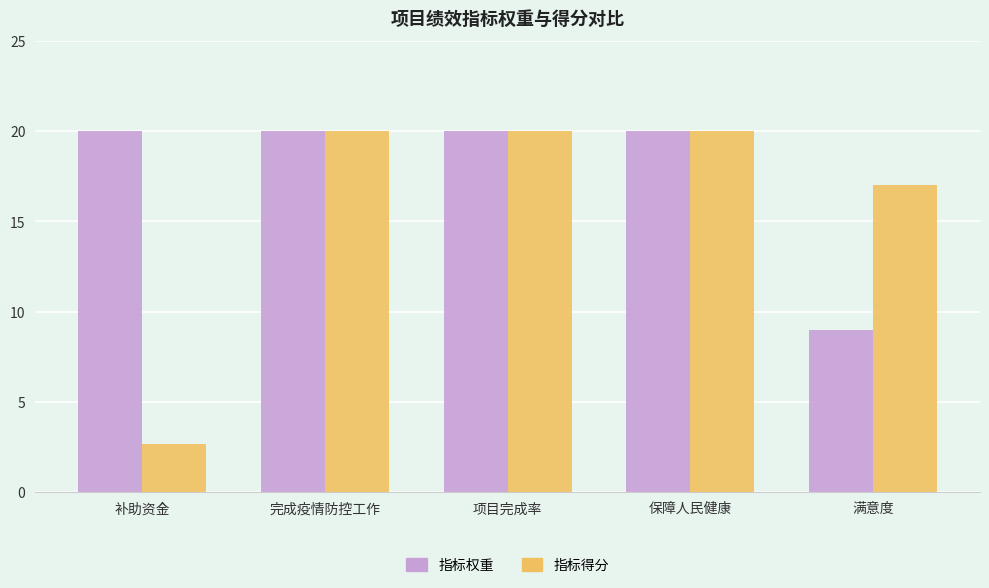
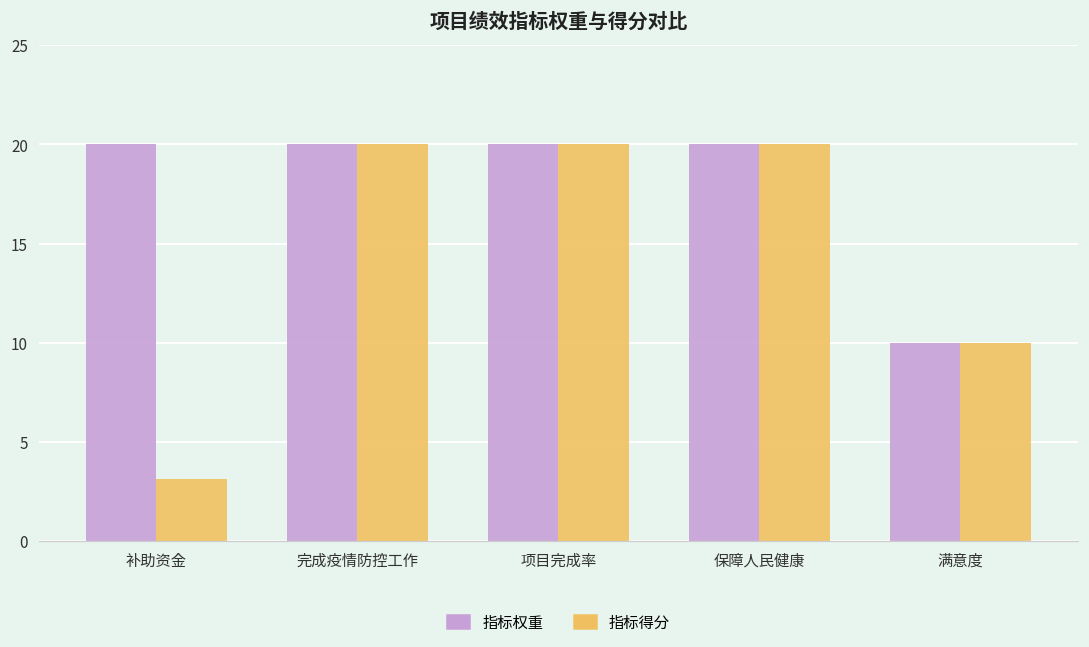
  {
    "指标权重": {
      "补助资金": 20,
      "完成疫情防控工作": 20,
      "项目完成率": 20,
      "保障人民健康": 20,
-     "满意度": 9
+     "满意度": 10
    },
    "指标得分": {
-     "补助资金": 2.6,
+     "补助资金": 3.1,
      "完成疫情防控工作": 20.0,
      "项目完成率": 20.0,
      "保障人民健康": 20.0,
-     "满意度": 17
+     "满意度": 10
    }
  }
